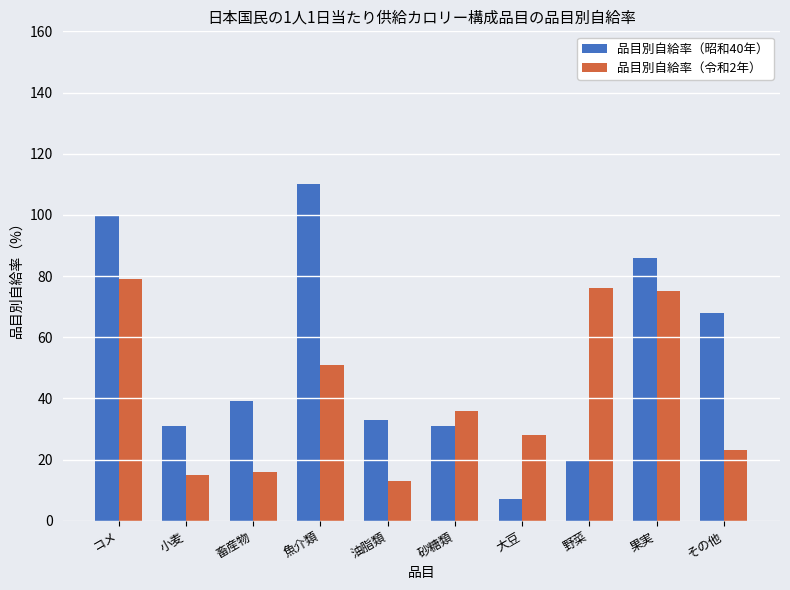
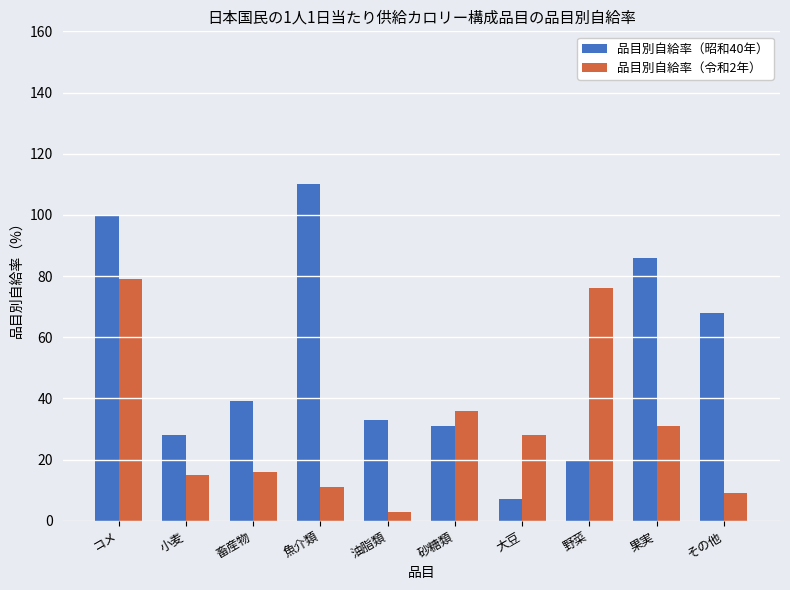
  {
    "品目別自給率（昭和40年）": {
      "コメ": 100,
-     "小麦": 31,
+     "小麦": 28,
      "畜産物": 39,
      "魚介類": 110,
      "油脂類": 33,
      "砂糖類": 31,
      "大豆": 7,
      "野菜": 20,
      "果実": 86,
      "その他": 68
    },
    "品目別自給率（令和2年）": {
      "コメ": 79,
      "小麦": 15,
      "畜産物": 16,
-     "魚介類": 51,
-     "油脂類": 13,
+     "魚介類": 11,
+     "油脂類": 3,
      "砂糖類": 36,
      "大豆": 28,
      "野菜": 76,
-     "果実": 75,
-     "その他": 23
+     "果実": 31,
+     "その他": 9
    }
  }
